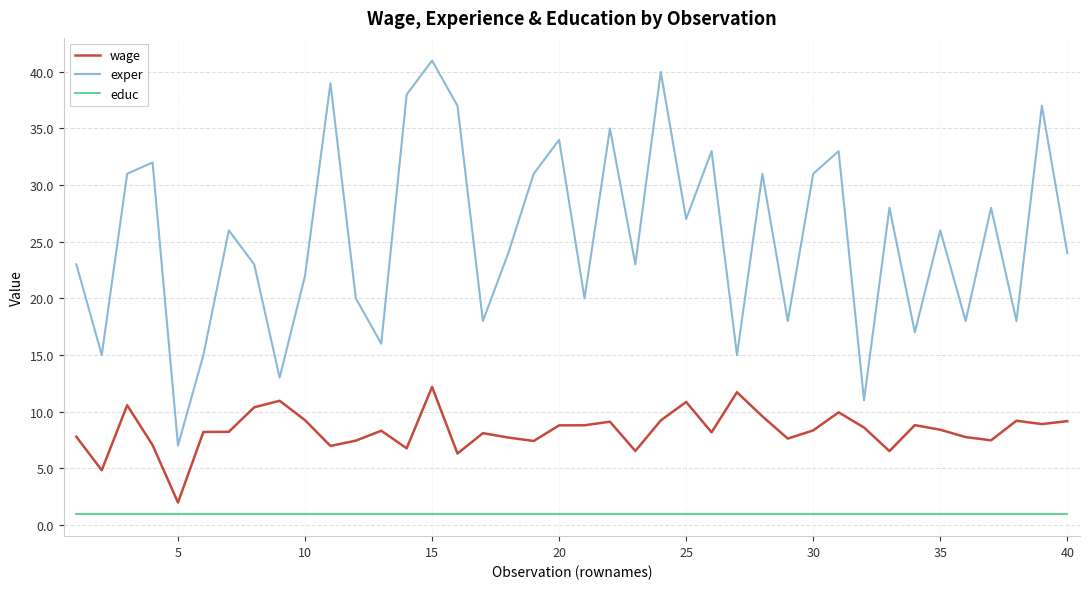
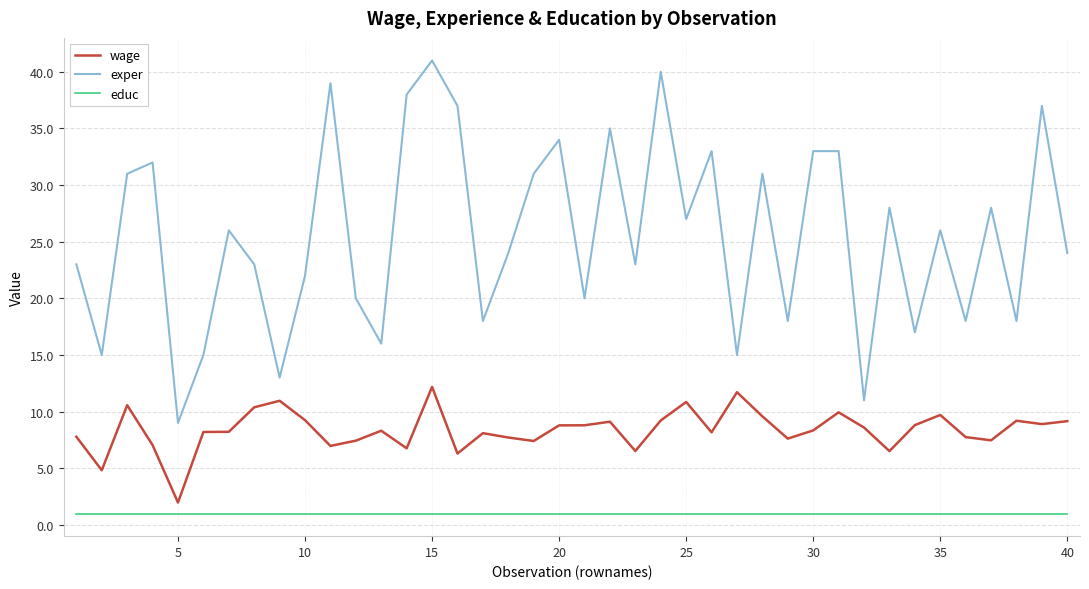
  {
    "wage": {
      "5": 2.0,
      "10": 9.2,
      "15": 12.2,
      "20": 8.8,
      "25": 10.8,
      "30": 8.3,
-     "35": 8.4,
+     "35": 9.7,
      "40": 9.2
    },
    "exper": {
-     "5": 7,
+     "5": 9,
      "10": 22,
      "15": 41,
      "20": 34,
      "25": 27,
-     "30": 31,
+     "30": 33,
      "35": 26,
      "40": 24
    },
    "educ": {
      "5": 1.0,
      "10": 1.0,
      "15": 1.0,
      "20": 1.0,
      "25": 1.0,
      "30": 1.0,
      "35": 1.0,
      "40": 1.0
    }
  }
